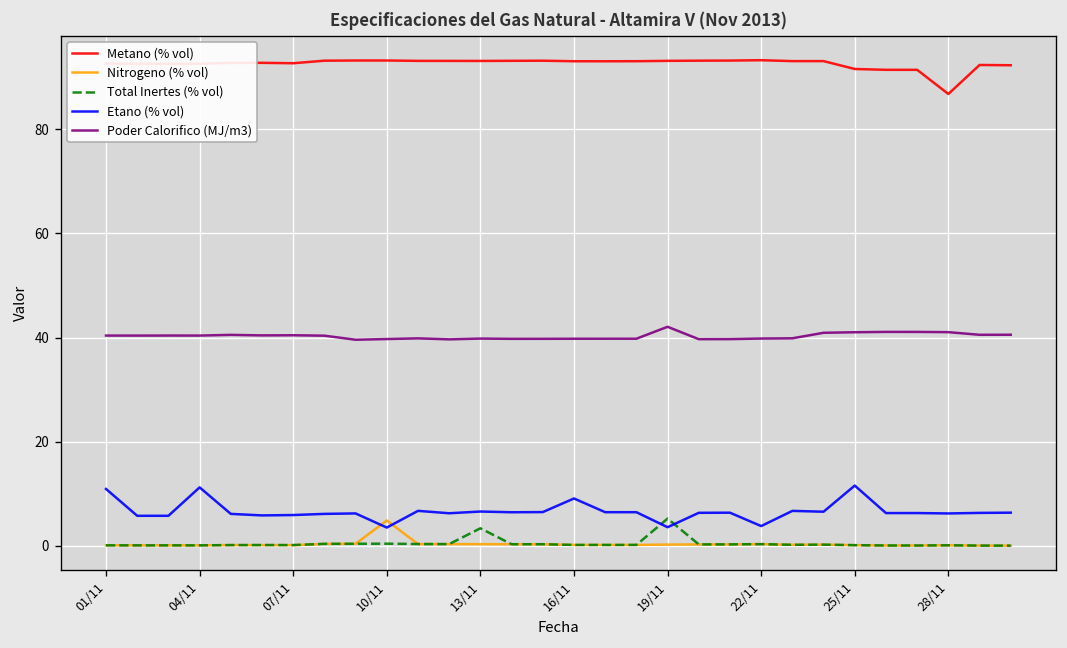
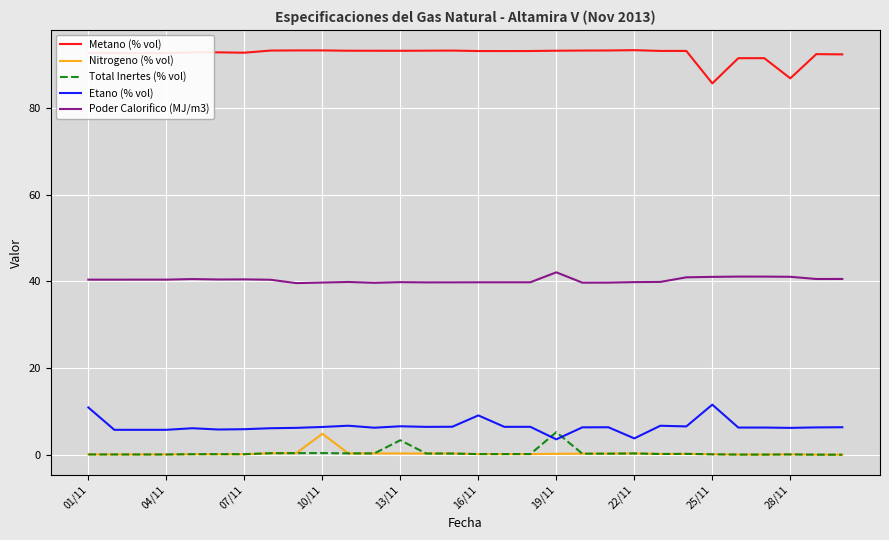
  {
    "Metano (% vol)": {
      "07/11": 93,
      "10/11": 93,
      "13/11": 93,
      "16/11": 93,
      "19/11": 93,
      "22/11": 93,
-     "25/11": 92,
+     "25/11": 86,
      "28/11": 87
    },
    "Nitrogeno (% vol)": {
      "10/11": 5,
      "13/11": 0,
      "19/11": 0
    },
    "Total Inertes (% vol)": {
      "10/11": 0,
      "13/11": 3,
      "19/11": 5
    },
    "Etano (% vol)": {
      "01/11": 11,
-     "04/11": 11,
+     "04/11": 6,
      "07/11": 6,
-     "10/11": 4,
+     "10/11": 6,
      "13/11": 7,
      "16/11": 9,
      "19/11": 4,
      "22/11": 4,
      "25/11": 12,
      "28/11": 6
    },
    "Poder Calorifico (MJ/m3)": {
      "01/11": 40,
      "04/11": 40,
      "07/11": 40,
      "10/11": 40,
      "13/11": 40,
      "16/11": 40,
      "19/11": 42,
      "22/11": 40,
      "25/11": 41,
      "28/11": 41
    }
  }
